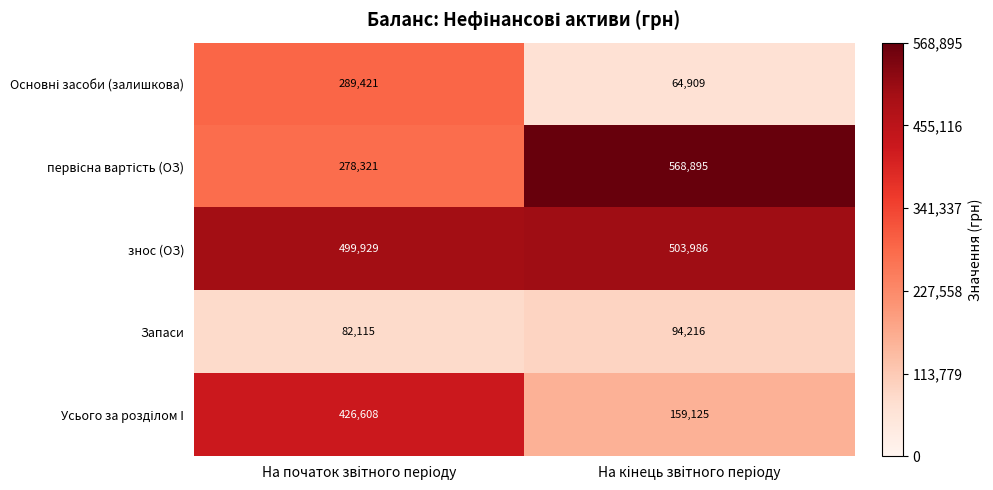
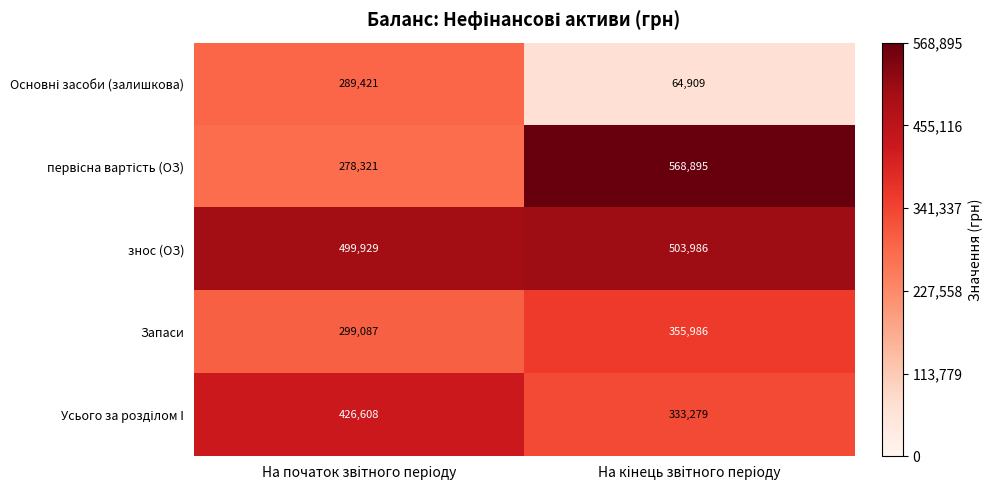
  {
    "Основні засоби (залишкова)": {
      "На початок звітного періоду": "289,421",
      "На кінець звітного періоду": "64,909"
    },
    "первісна вартість (ОЗ)": {
      "На початок звітного періоду": "278,321",
      "На кінець звітного періоду": "568,895"
    },
    "знос (ОЗ)": {
      "На початок звітного періоду": "499,929",
      "На кінець звітного періоду": "503,986"
    },
    "Запаси": {
-     "На початок звітного періоду": "82,115",
-     "На кінець звітного періоду": "94,216"
+     "На початок звітного періоду": "299,087",
+     "На кінець звітного періоду": "355,986"
    },
    "Усього за розділом І": {
      "На початок звітного періоду": "426,608",
-     "На кінець звітного періоду": "159,125"
+     "На кінець звітного періоду": "333,279"
    }
  }
